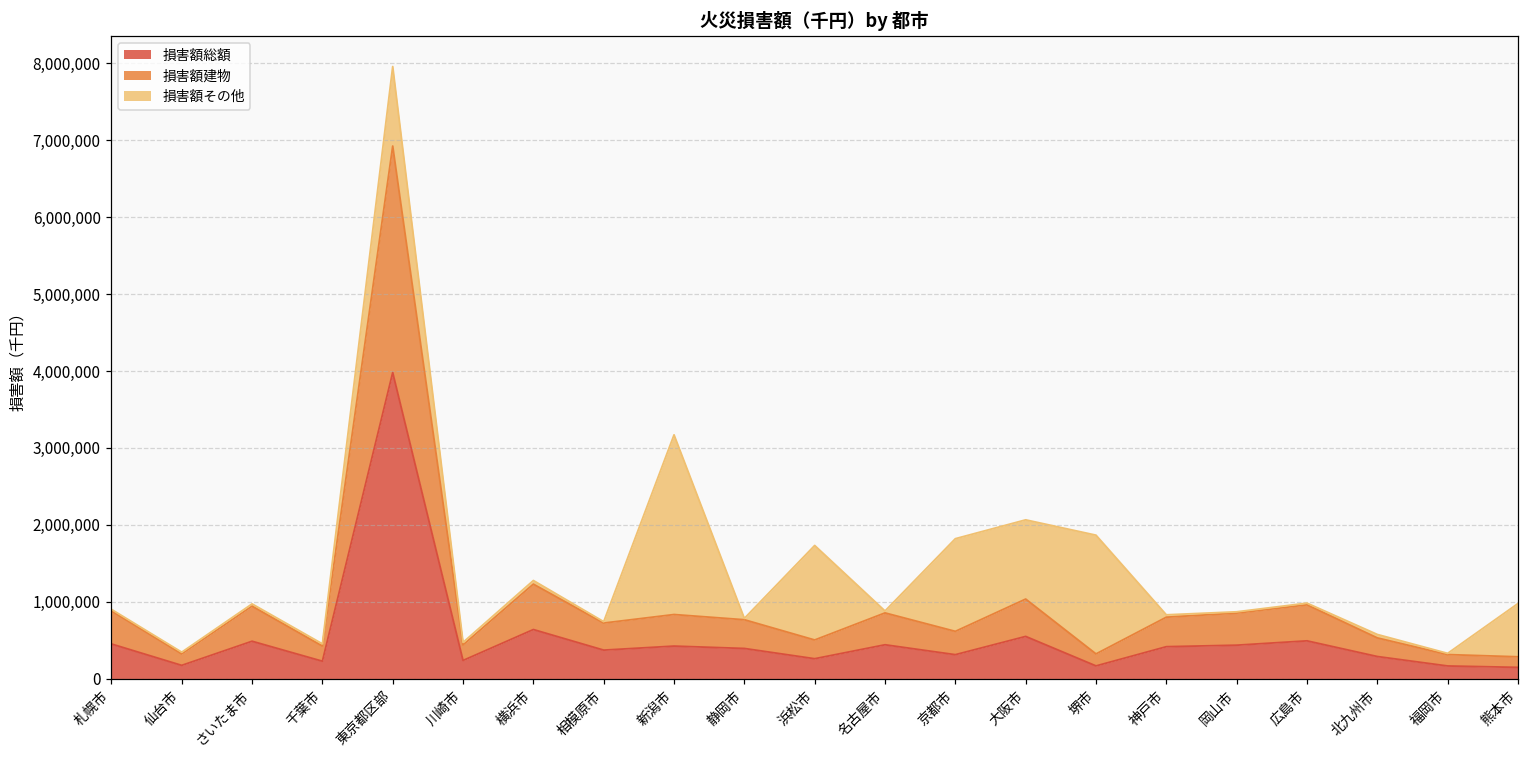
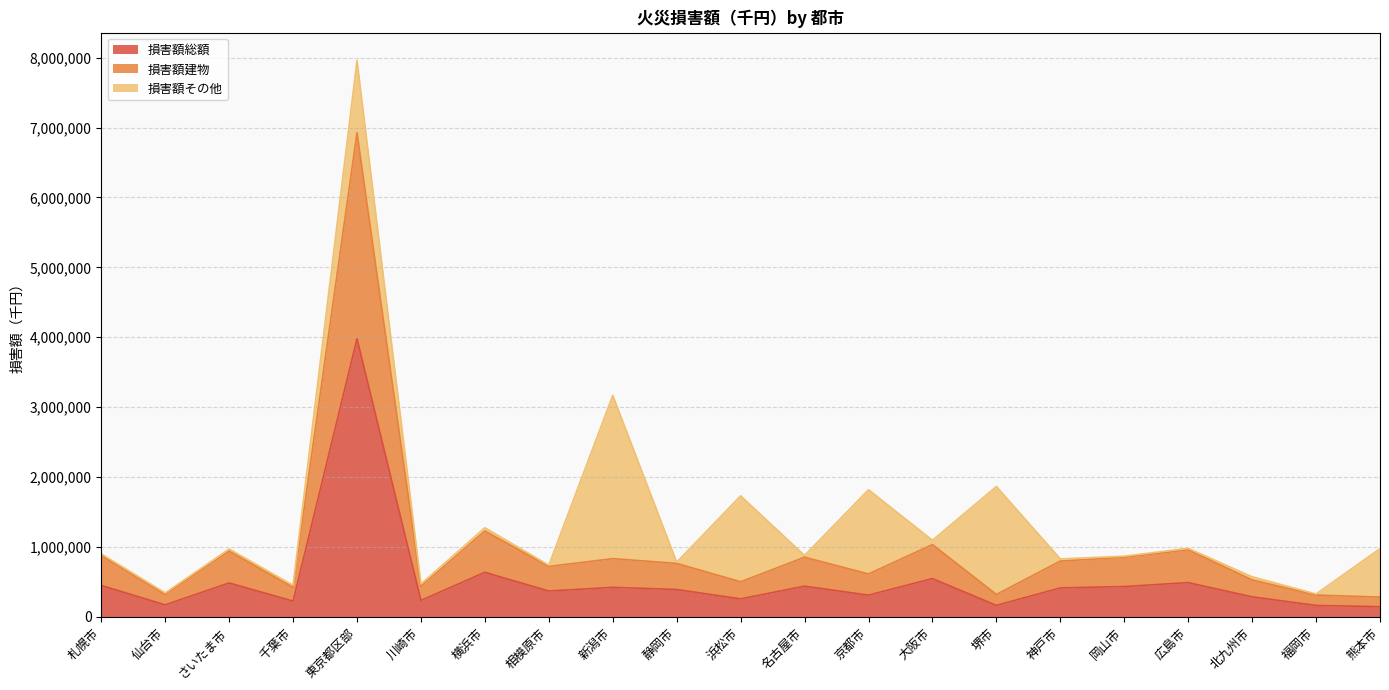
  {
    "損害額その他": {
      "東京都区部": "1,000,000",
      "横浜市": "0",
      "新潟市": "2,300,000",
      "浜松市": "1,200,000",
      "京都市": "1,200,000",
-     "大阪市": "1,000,000",
+     "大阪市": "100,000",
      "堺市": "1,500,000",
      "北九州市": "0",
      "熊本市": "700,000"
    }
  }
